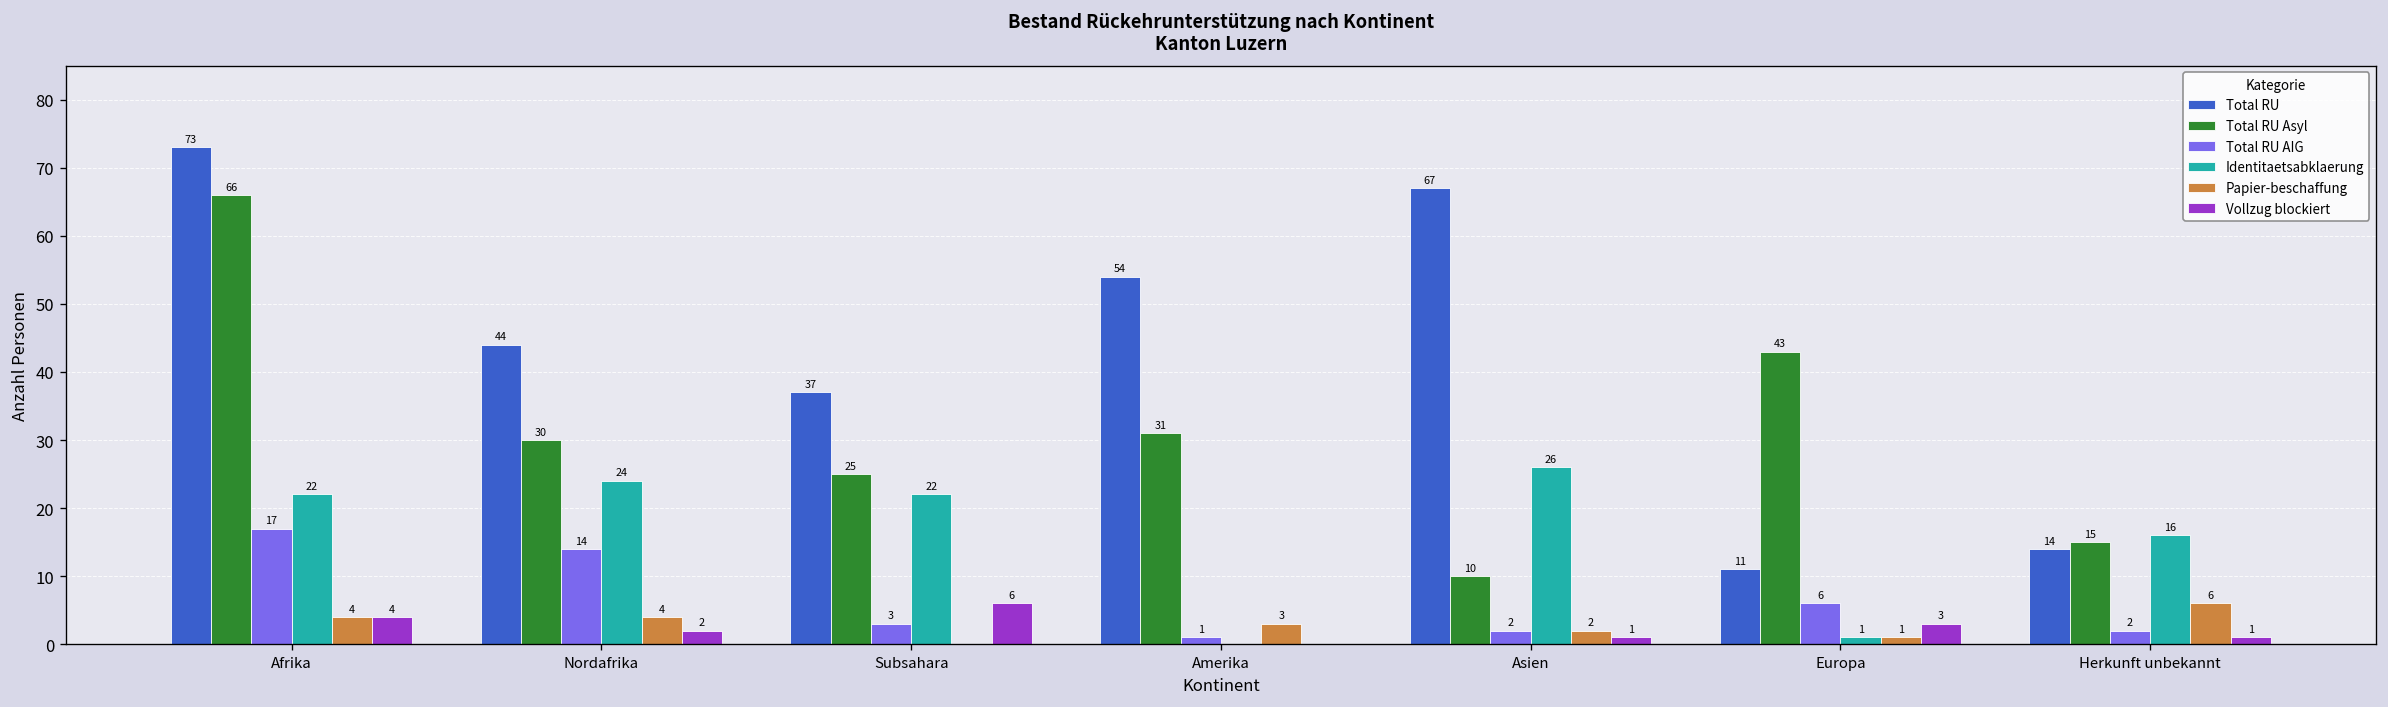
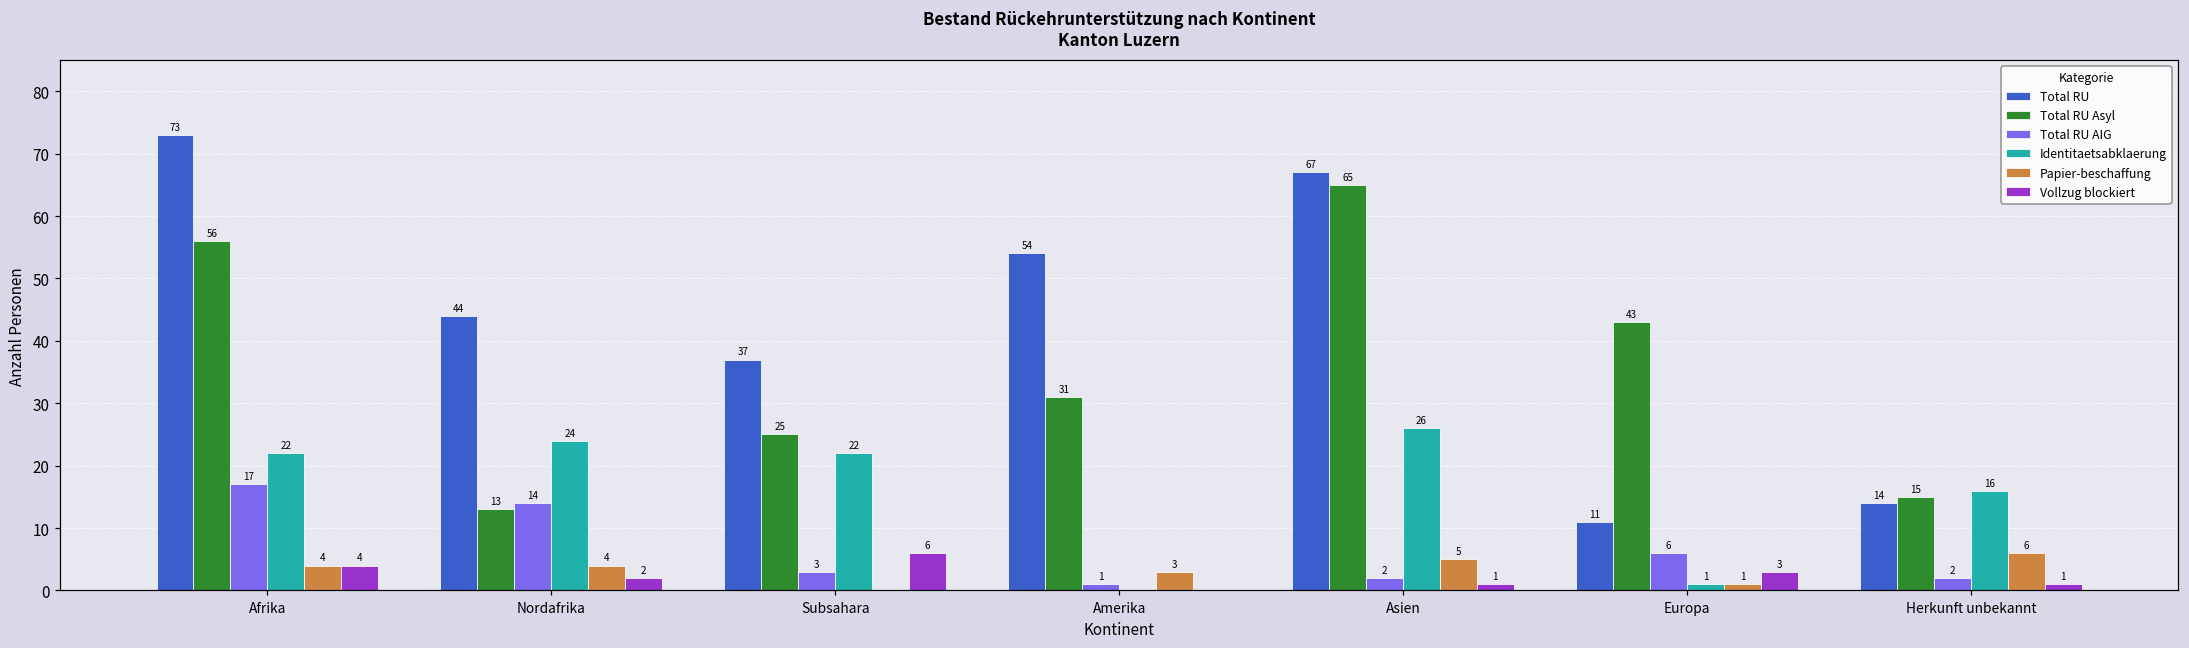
  {
    "Total RU": {
      "Afrika": 73,
      "Nordafrika": 44,
      "Subsahara": 37,
      "Amerika": 54,
      "Asien": 67,
      "Europa": 11,
      "Herkunft unbekannt": 14
    },
    "Total RU Asyl": {
-     "Afrika": 66,
-     "Nordafrika": 30,
+     "Afrika": 56,
+     "Nordafrika": 13,
      "Subsahara": 25,
      "Amerika": 31,
-     "Asien": 10,
+     "Asien": 65,
      "Europa": 43,
      "Herkunft unbekannt": 15
    },
    "Total RU AIG": {
      "Afrika": 17,
      "Nordafrika": 14,
      "Subsahara": 3,
      "Amerika": 1,
      "Asien": 2,
      "Europa": 6,
      "Herkunft unbekannt": 2
    },
    "Identitaetsabklaerung": {
      "Afrika": 22,
      "Nordafrika": 24,
      "Subsahara": 22,
      "Asien": 26,
      "Europa": 1,
      "Herkunft unbekannt": 16
    },
    "Papier-beschaffung": {
      "Afrika": 4,
      "Nordafrika": 4,
      "Amerika": 3,
-     "Asien": 2,
+     "Asien": 5,
      "Europa": 1,
      "Herkunft unbekannt": 6
    },
    "Vollzug blockiert": {
      "Afrika": 4,
      "Nordafrika": 2,
      "Subsahara": 6,
      "Asien": 1,
      "Europa": 3,
      "Herkunft unbekannt": 1
    }
  }
